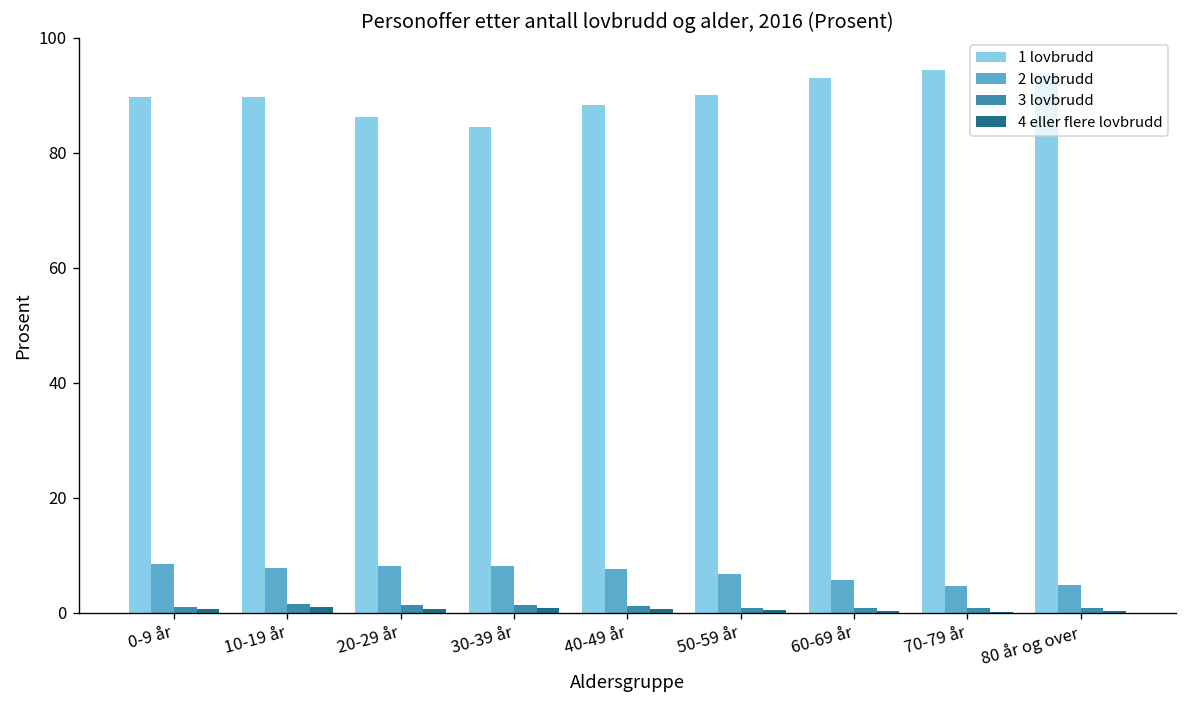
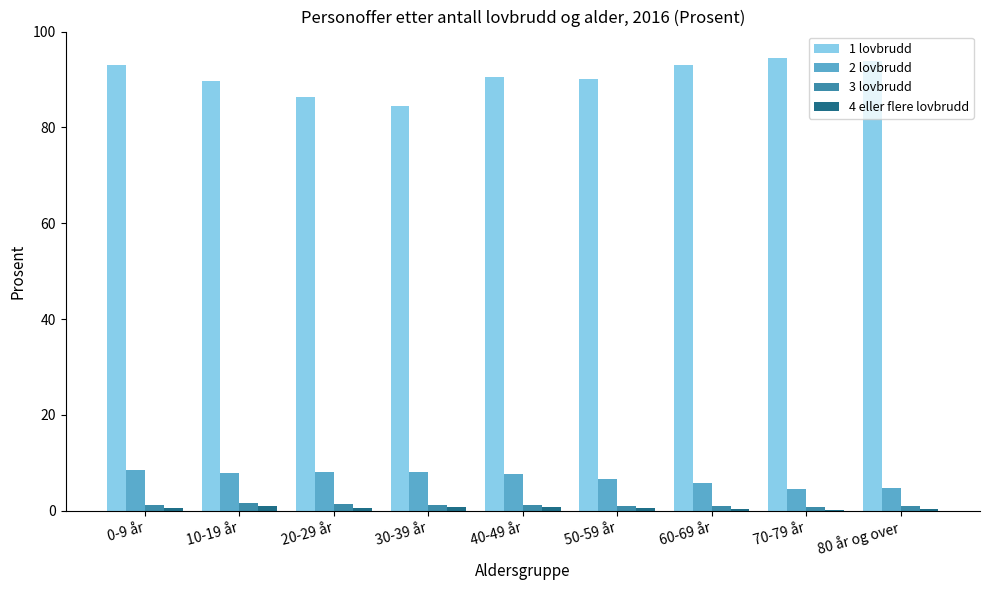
  {
    "1 lovbrudd": {
-     "0-9 år": 90,
+     "0-9 år": 93,
      "10-19 år": 90,
      "20-29 år": 86,
      "30-39 år": 85,
-     "40-49 år": 88,
+     "40-49 år": 91,
      "50-59 år": 90,
      "60-69 år": 93,
      "70-79 år": 94
    }
  }
